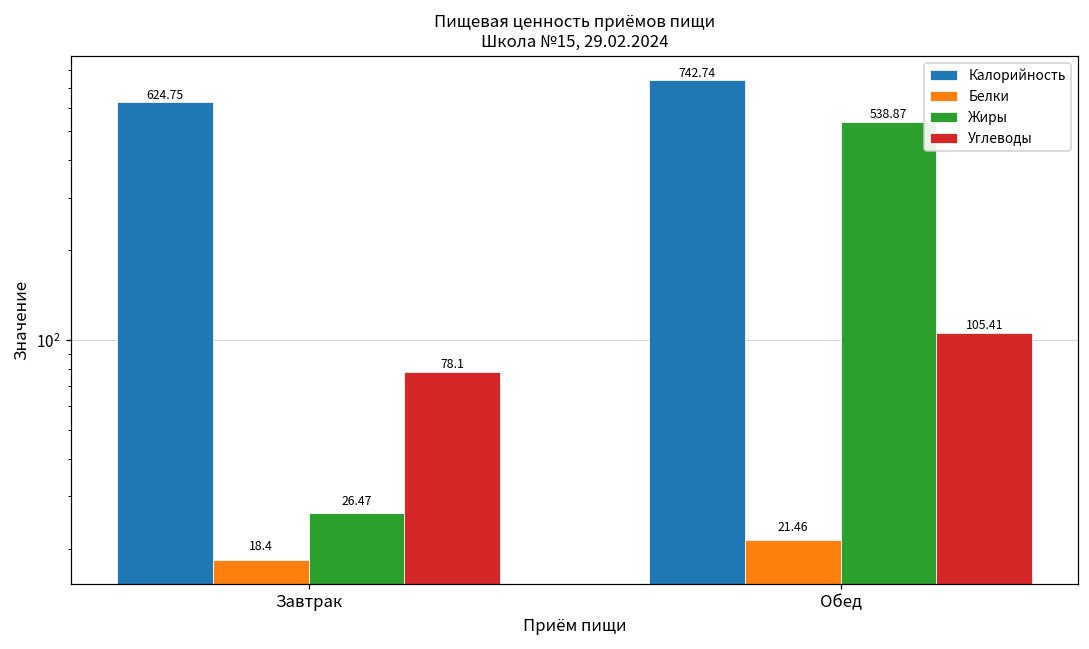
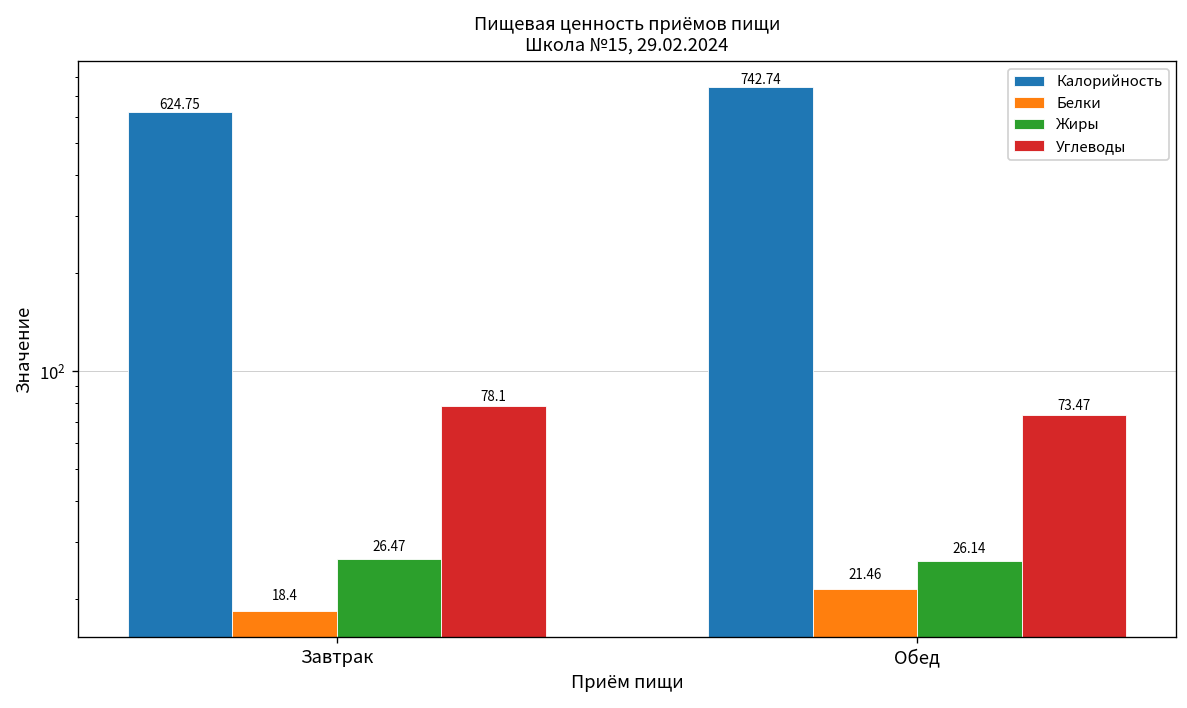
  {
    "Калорийность": {
      "Завтрак": 624.75,
      "Обед": 742.74
    },
    "Белки": {
      "Завтрак": 18.4,
      "Обед": 21.46
    },
    "Жиры": {
      "Завтрак": 26.47,
-     "Обед": 538.87
+     "Обед": 26.14
    },
    "Углеводы": {
      "Завтрак": 78.1,
-     "Обед": 105.41
+     "Обед": 73.47
    }
  }
